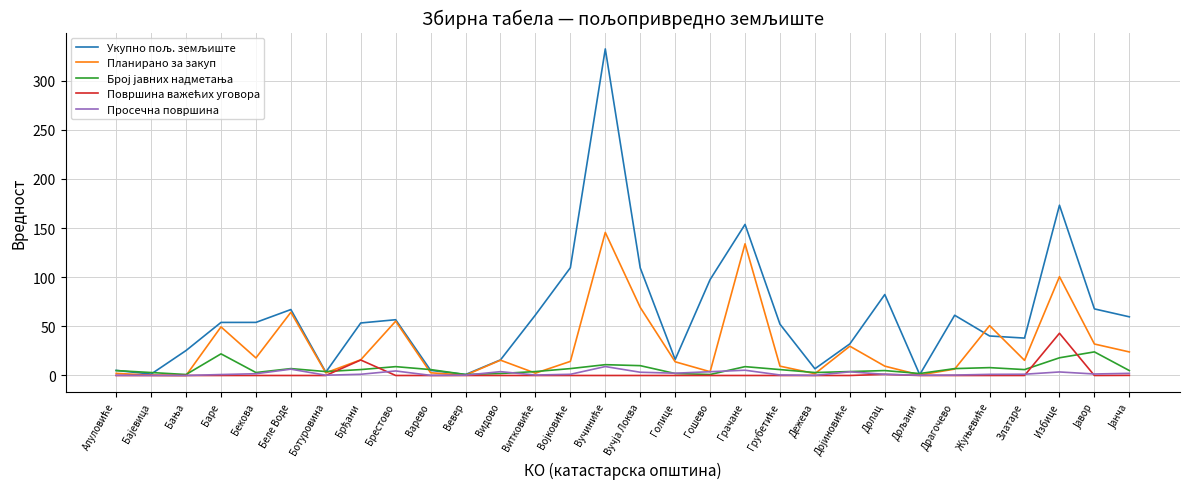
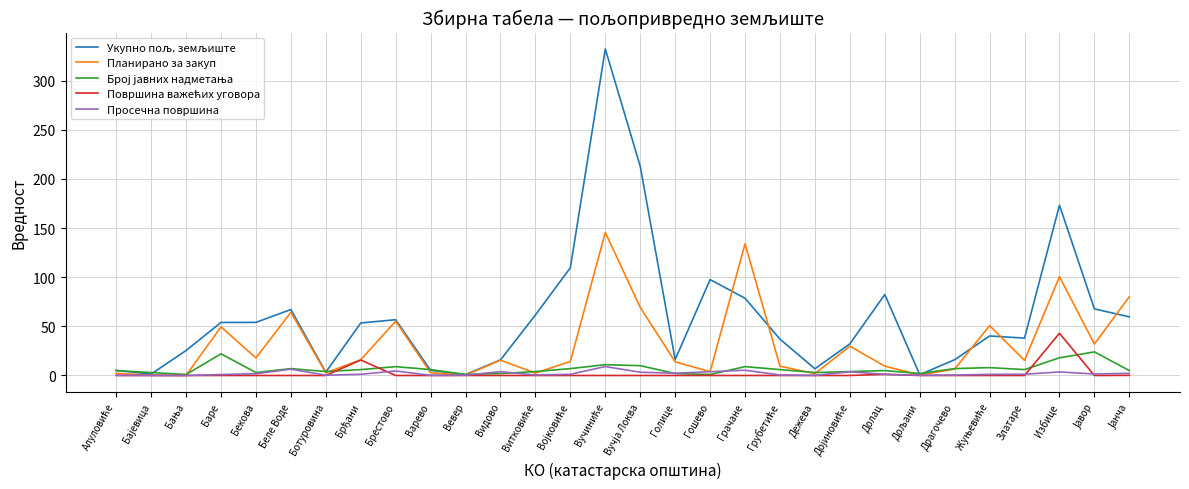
  {
    "Укупно пољ. земљиште": {
      "Бања": 30,
      "Баре": 50,
      "Бекова": 50,
      "Беле Воде": 70,
      "Брђани": 50,
      "Витковиће": 60,
      "Војковиће": 110,
      "Вучиниће": 330,
-     "Вучја Локва": 110,
+     "Вучја Локва": 210,
      "Гошево": 100,
-     "Грачане": 150,
-     "Грубетиће": 50,
+     "Грачане": 80,
+     "Грубетиће": 40,
      "Дежева": 10,
      "Долац": 80,
-     "Драгочево": 60,
+     "Драгочево": 20,
      "Жуњевиће": 40,
      "Златаре": 40,
      "Избице": 170,
      "Јавор": 70,
      "Јанча": 60
    },
    "Планирано за закуп": {
      "Баре": 50,
      "Бекова": 20,
      "Беле Воде": 60,
      "Војковиће": 10,
      "Вучиниће": 150,
      "Вучја Локва": 70,
      "Грачане": 130,
      "Грубетиће": 10,
      "Долац": 10,
      "Жуњевиће": 50,
      "Златаре": 20,
      "Избице": 100,
      "Јавор": 30,
-     "Јанча": 20
+     "Јанча": 80
    },
    "Број јавних надметања": {
      "Баре": 20,
      "Брђани": 10,
      "Брестово": 10,
      "Војковиће": 10,
      "Вучја Локва": 10,
      "Грачане": 10,
      "Грубетиће": 10,
      "Долац": 10,
      "Жуњевиће": 10,
      "Златаре": 10,
      "Избице": 20,
      "Јавор": 20,
      "Јанча": 10
    },
    "Површина важећих уговора": {
      "Беле Воде": 0,
      "Брестово": 0,
      "Вучиниће": 0,
      "Вучја Локва": 0,
      "Грачане": 0,
      "Дојиновиће": 0,
      "Избице": 40
    },
    "Просечна површина": {
      "Брђани": 0,
      "Брестово": 0,
      "Вучја Локва": 0,
      "Грачане": 10,
      "Избице": 0
    }
  }
